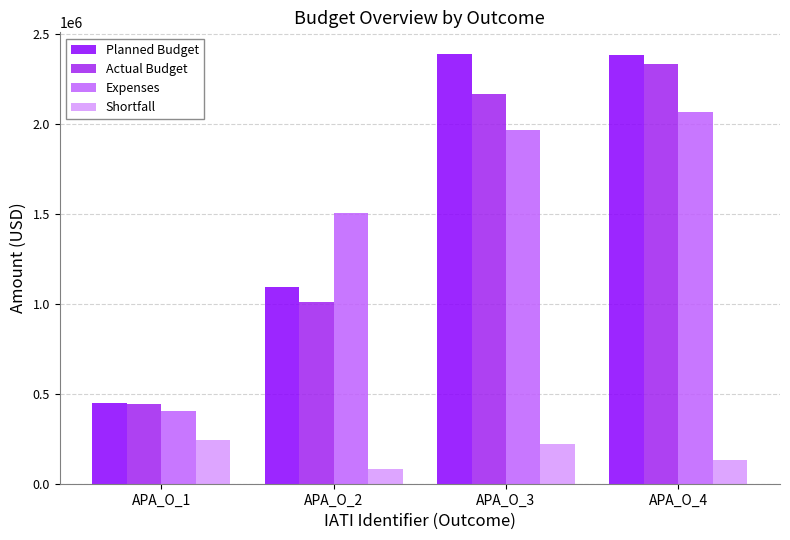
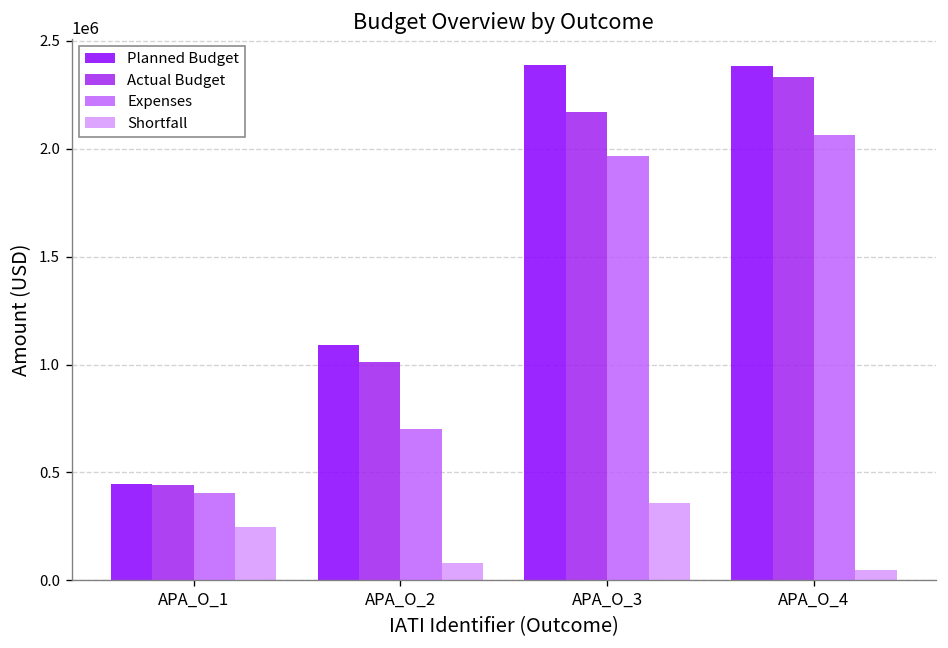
  {
    "Expenses": {
      "APA_O_1": 410000,
-     "APA_O_2": 1500000,
+     "APA_O_2": 700000,
      "APA_O_3": 1970000,
      "APA_O_4": 2060000
    },
    "Shortfall": {
      "APA_O_1": 250000,
      "APA_O_2": 80000,
-     "APA_O_3": 220000,
-     "APA_O_4": 130000
+     "APA_O_3": 360000,
+     "APA_O_4": 50000
    }
  }
